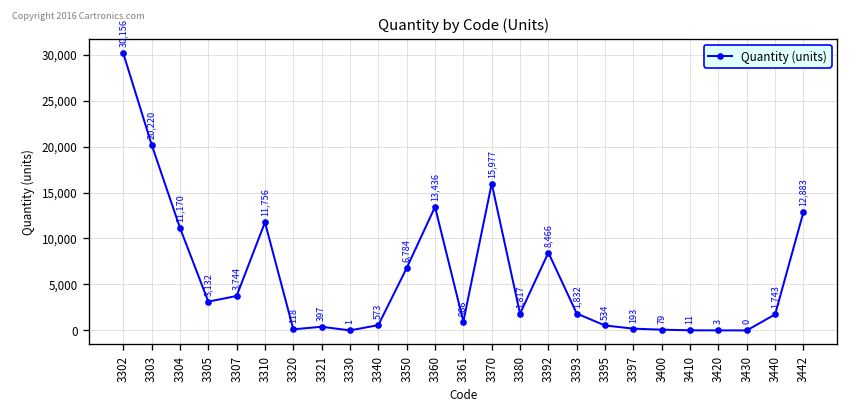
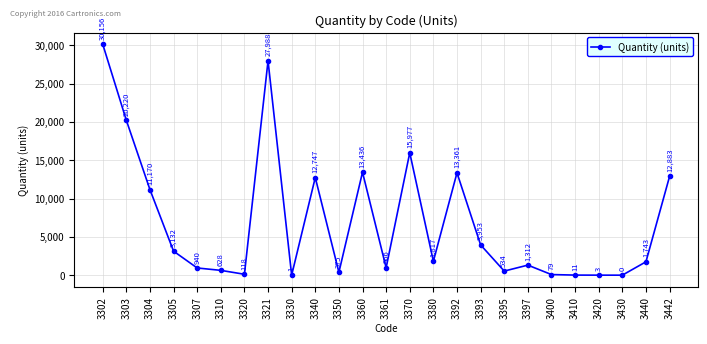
  {
    "3302": "30,156",
    "3303": "20,220",
    "3304": "11,170",
    "3305": "3,132",
-   "3307": "3,744",
-   "3310": "11,756",
+   "3307": "940",
+   "3310": "628",
    "3320": "118",
-   "3321": "397",
+   "3321": "27,988",
    "3330": "1",
-   "3340": "573",
-   "3350": "6,784",
+   "3340": "12,747",
+   "3350": "375",
    "3360": "13,436",
    "3361": "966",
    "3370": "15,977",
    "3380": "1,817",
-   "3392": "8,466",
-   "3393": "1,832",
+   "3392": "13,361",
+   "3393": "3,953",
    "3395": "534",
-   "3397": "193",
+   "3397": "1,312",
    "3400": "79",
    "3410": "11",
    "3420": "3",
    "3430": "0",
    "3440": "1,743",
    "3442": "12,883"
  }
